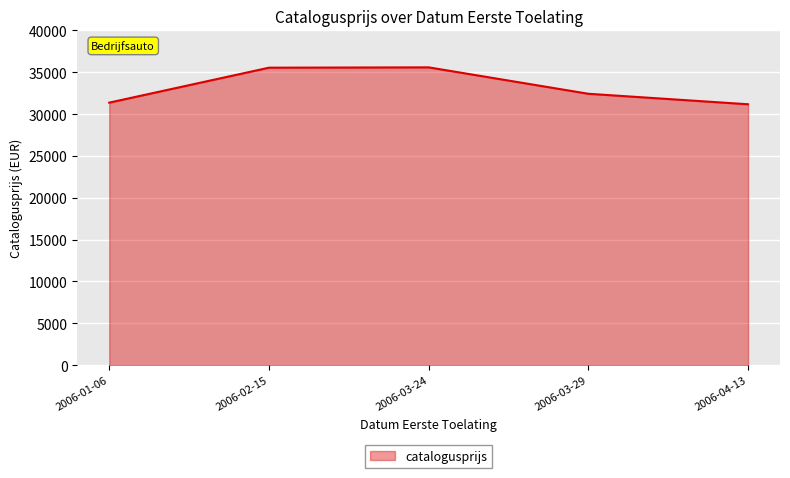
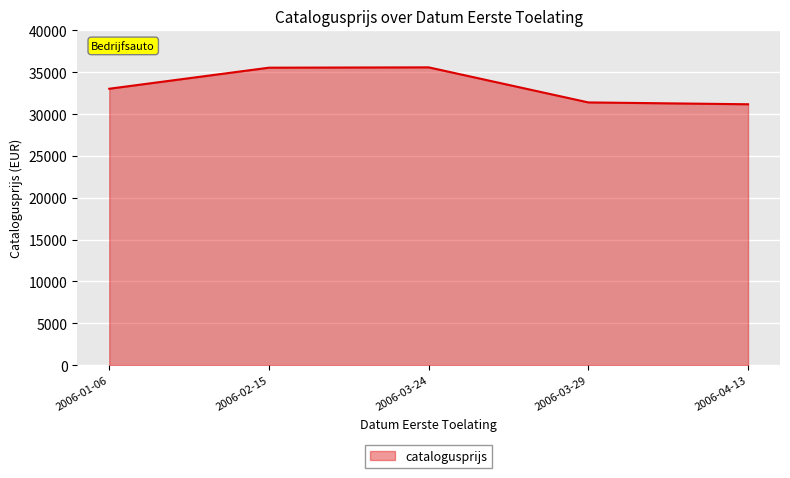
  {
-   "2006-01-06": 31000,
+   "2006-01-06": 33000,
    "2006-02-15": 36000,
    "2006-03-24": 36000,
-   "2006-03-29": 32000,
+   "2006-03-29": 31000,
    "2006-04-13": 31000
  }
